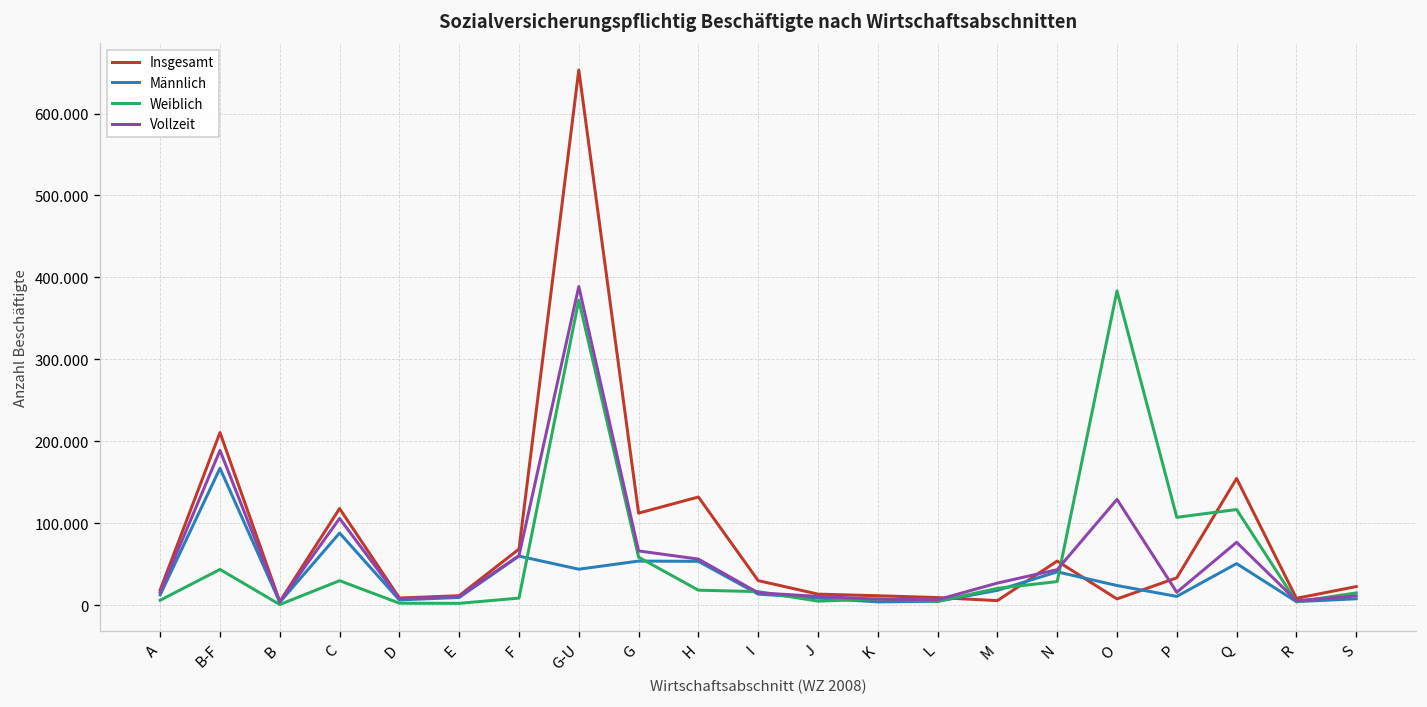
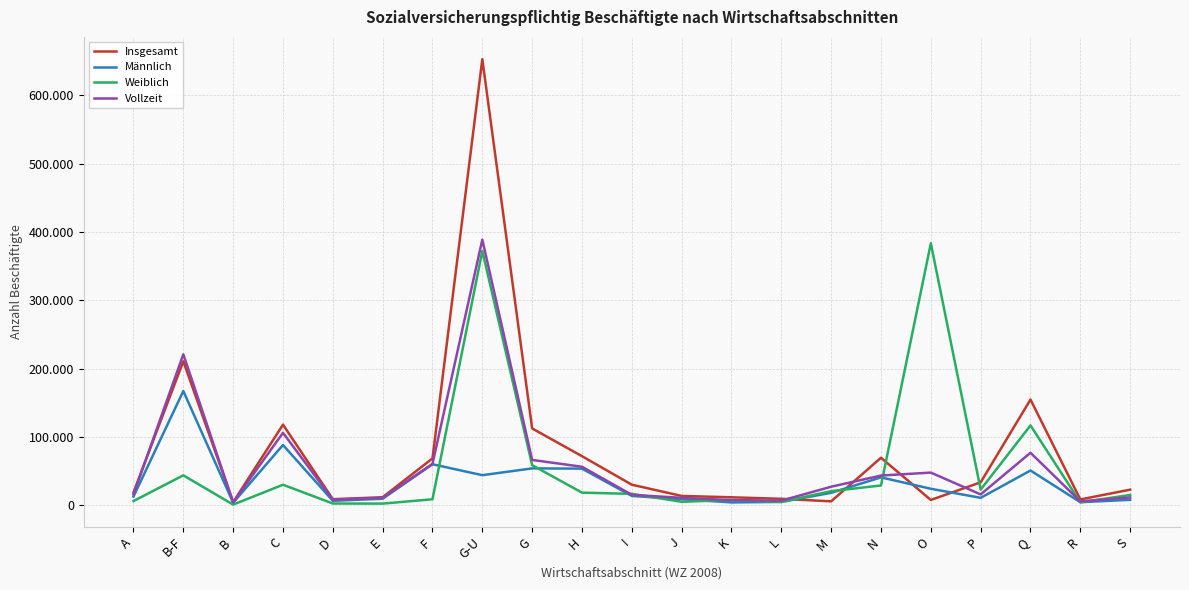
  {
    "Insgesamt": {
      "B-F": 210,
      "C": 120,
      "F": 70,
      "G-U": 650,
      "G": 110,
-     "H": 130,
+     "H": 70,
      "I": 30,
      "K": 10,
      "M": 10,
-     "N": 50,
+     "N": 70,
      "O": 10,
      "P": 30,
      "Q": 150,
      "S": 20
    },
    "Männlich": {
      "B-F": 170,
      "C": 90,
      "G-U": 40,
      "G": 50,
      "O": 20,
      "P": 10,
      "Q": 50
    },
    "Weiblich": {
      "A": 10,
      "B-F": 40,
      "C": 30,
      "D": 0,
      "E": 0,
      "F": 10,
      "G-U": 370,
      "G": 60,
      "H": 20,
      "N": 30,
      "O": 380,
-     "P": 110,
+     "P": 20,
      "Q": 120
    },
    "Vollzeit": {
-     "B-F": 190,
+     "B-F": 220,
      "C": 110,
      "G-U": 390,
      "G": 70,
      "M": 30,
-     "O": 130,
+     "O": 50,
      "P": 20,
      "Q": 80
    }
  }
